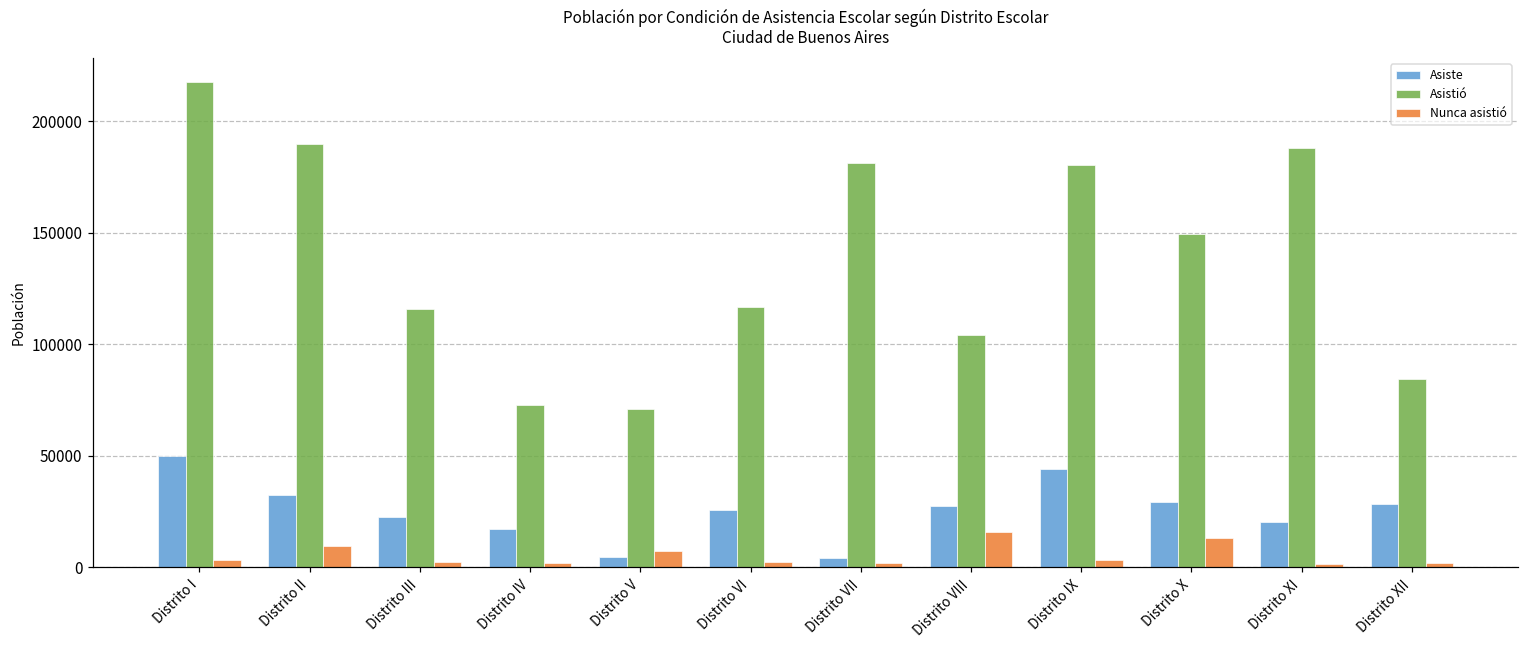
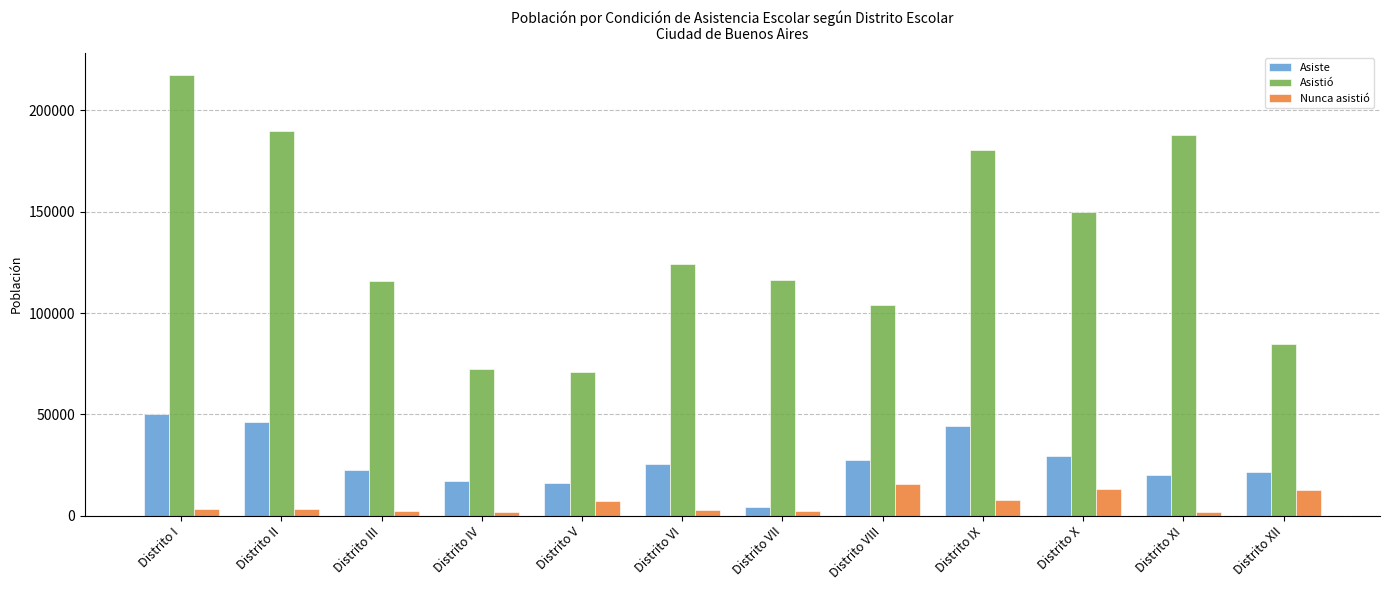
  {
    "Asiste": {
      "Distrito I": 50000,
-     "Distrito II": 32000,
+     "Distrito II": 46000,
      "Distrito III": 22000,
      "Distrito IV": 17000,
-     "Distrito V": 4000,
+     "Distrito V": 16000,
      "Distrito VI": 26000,
      "Distrito VII": 4000,
      "Distrito VIII": 28000,
      "Distrito IX": 44000,
      "Distrito X": 29000,
      "Distrito XI": 20000,
-     "Distrito XII": 29000
+     "Distrito XII": 22000
    },
    "Asistió": {
      "Distrito I": 218000,
      "Distrito II": 190000,
      "Distrito III": 116000,
      "Distrito IV": 73000,
      "Distrito V": 71000,
-     "Distrito VI": 117000,
-     "Distrito VII": 181000,
+     "Distrito VI": 124000,
+     "Distrito VII": 116000,
      "Distrito VIII": 104000,
      "Distrito IX": 181000,
      "Distrito X": 150000,
      "Distrito XI": 188000,
      "Distrito XII": 85000
    },
    "Nunca asistió": {
      "Distrito I": 3000,
-     "Distrito II": 10000,
+     "Distrito II": 3000,
      "Distrito III": 3000,
      "Distrito IV": 2000,
      "Distrito V": 7000,
      "Distrito VI": 3000,
      "Distrito VII": 2000,
      "Distrito VIII": 16000,
-     "Distrito IX": 3000,
+     "Distrito IX": 8000,
      "Distrito X": 13000,
      "Distrito XI": 2000,
-     "Distrito XII": 2000
+     "Distrito XII": 13000
    }
  }
